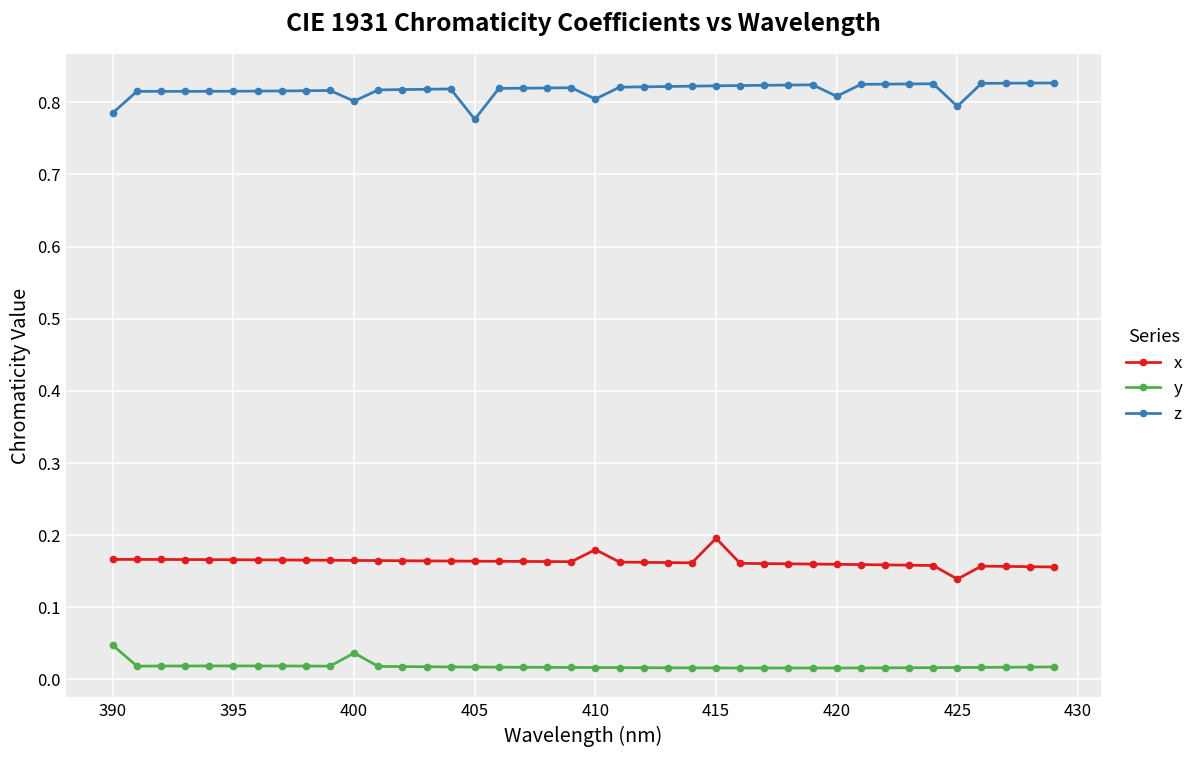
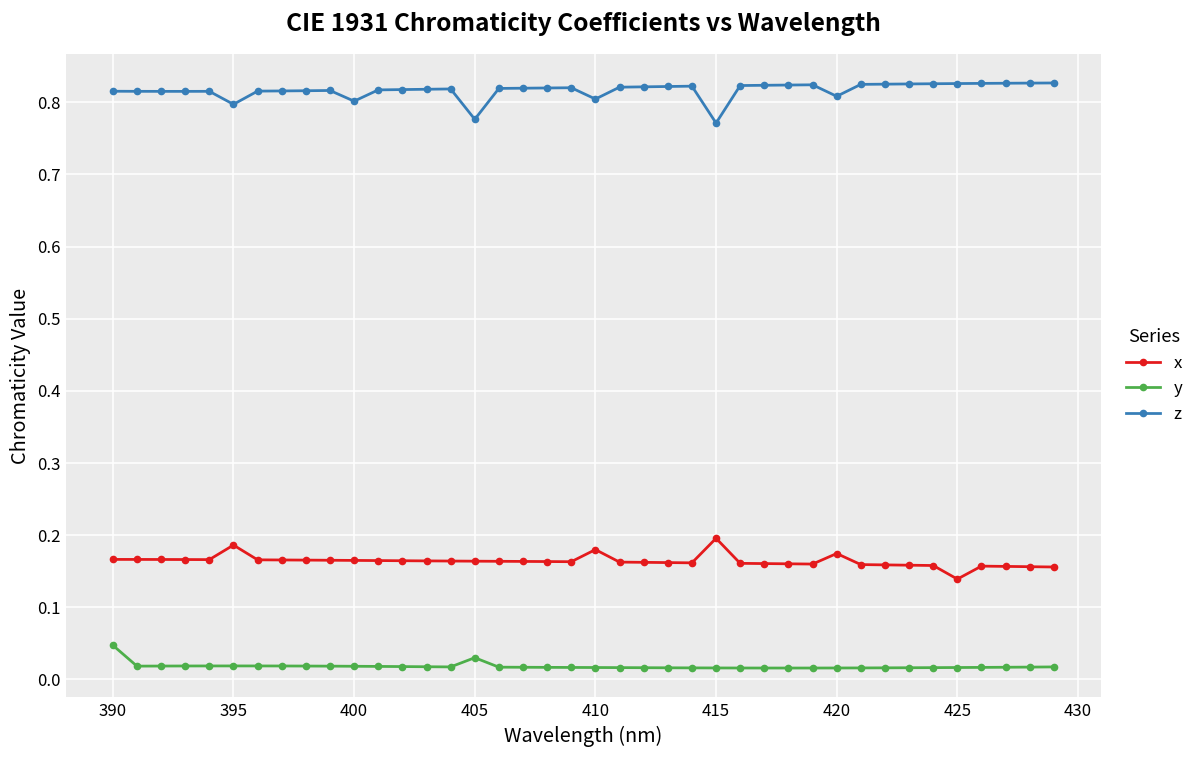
  {
    "x": {
      "390": 0.17,
-     "395": 0.17,
+     "395": 0.19,
      "400": 0.16,
      "405": 0.16,
      "410": 0.18,
      "415": 0.20,
-     "420": 0.16,
+     "420": 0.17,
      "425": 0.14
    },
    "y": {
      "390": 0.05,
      "395": 0.02,
-     "400": 0.04,
-     "405": 0.02,
+     "400": 0.02,
+     "405": 0.03,
      "410": 0.02,
      "415": 0.02,
      "420": 0.02,
      "425": 0.02
    },
    "z": {
-     "390": 0.79,
-     "395": 0.82,
+     "390": 0.82,
+     "395": 0.80,
      "400": 0.80,
      "405": 0.78,
      "410": 0.80,
-     "415": 0.82,
+     "415": 0.77,
      "420": 0.81,
-     "425": 0.79
+     "425": 0.83
    }
  }
